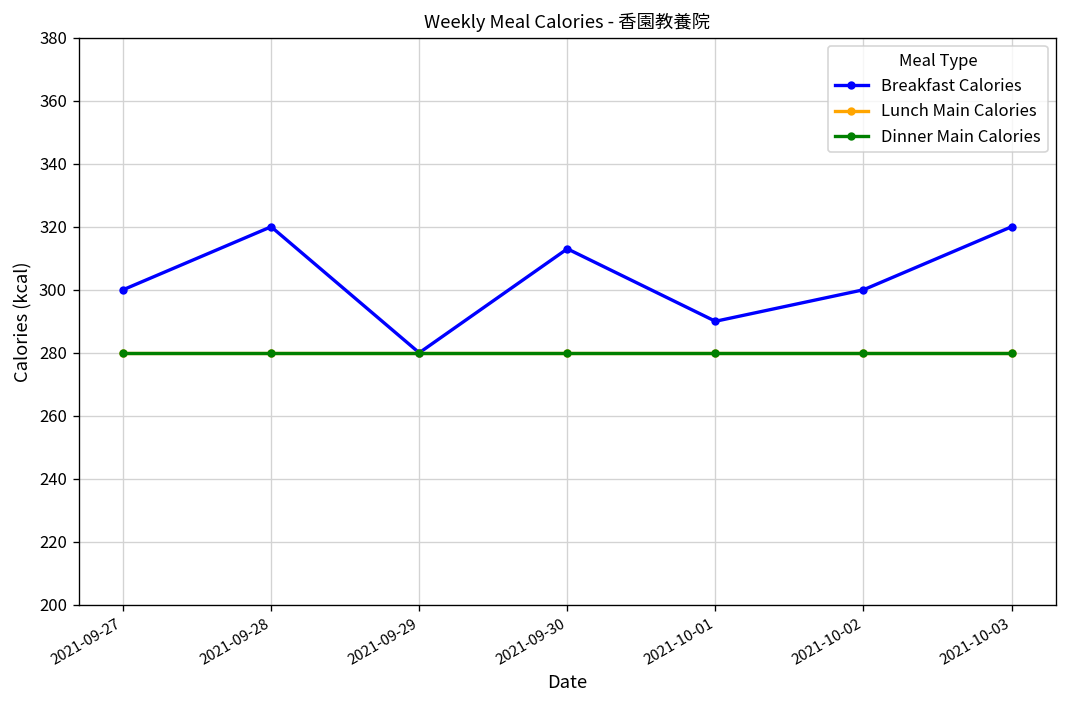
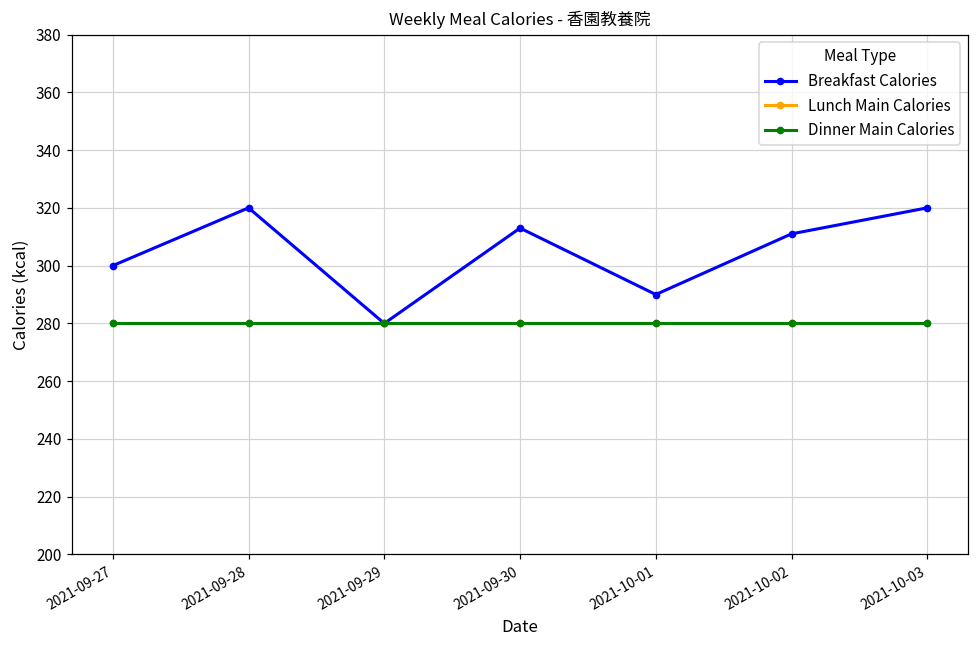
  {
    "Breakfast Calories": {
      "2021-09-27": 300,
      "2021-09-28": 320,
      "2021-09-30": 313,
      "2021-10-01": 290,
-     "2021-10-02": 300,
+     "2021-10-02": 311,
      "2021-10-03": 320
    },
    "Dinner Main Calories": {
      "2021-09-27": 280,
      "2021-09-28": 280,
      "2021-09-30": 280,
      "2021-10-01": 280,
      "2021-10-02": 280,
      "2021-10-03": 280
    }
  }
